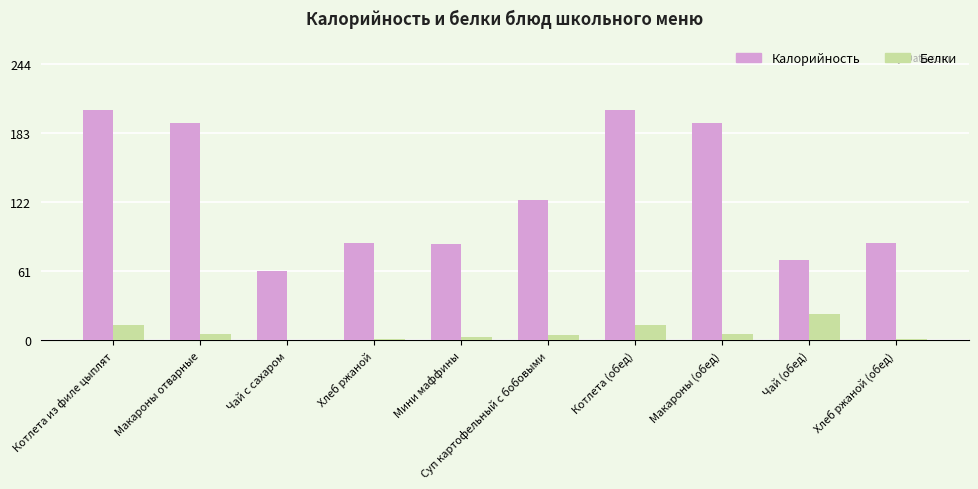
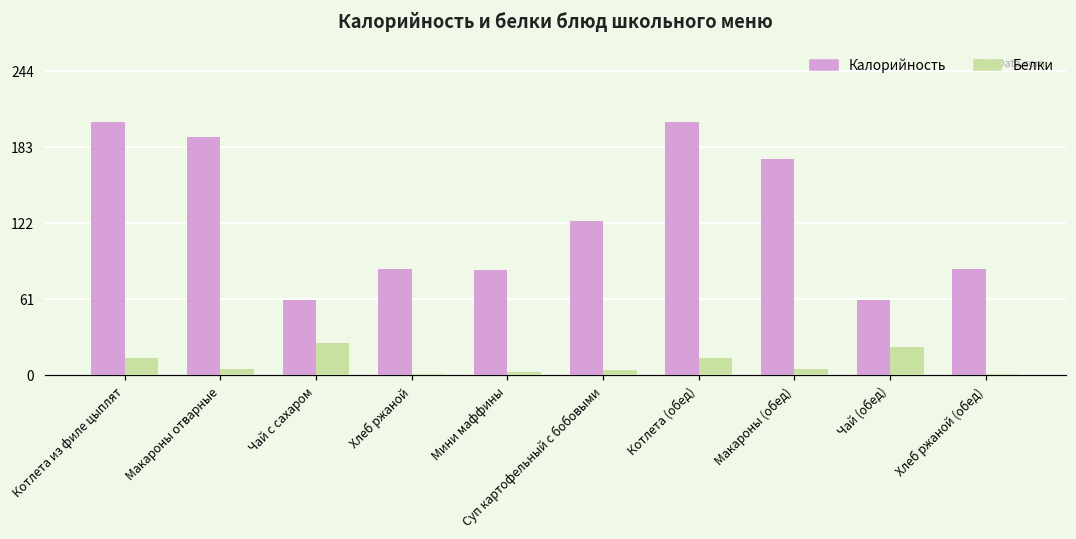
  {
    "Калорийность": {
      "Котлета из филе цыплят": 204,
      "Макароны отварные": 192,
      "Чай с сахаром": 61,
      "Хлеб ржаной": 86,
      "Мини маффины": 85,
      "Суп картофельный с бобовыми": 124,
      "Котлета (обед)": 204,
-     "Макароны (обед)": 192,
-     "Чай (обед)": 71,
+     "Макароны (обед)": 174,
+     "Чай (обед)": 61,
      "Хлеб ржаной (обед)": 86
    },
    "Белки": {
      "Котлета из филе цыплят": 14,
      "Макароны отварные": 5,
-     "Чай с сахаром": 0,
+     "Чай с сахаром": 27,
      "Мини маффины": 3,
      "Суп картофельный с бобовыми": 5,
      "Котлета (обед)": 14,
      "Макароны (обед)": 5,
      "Чай (обед)": 23
    }
  }
